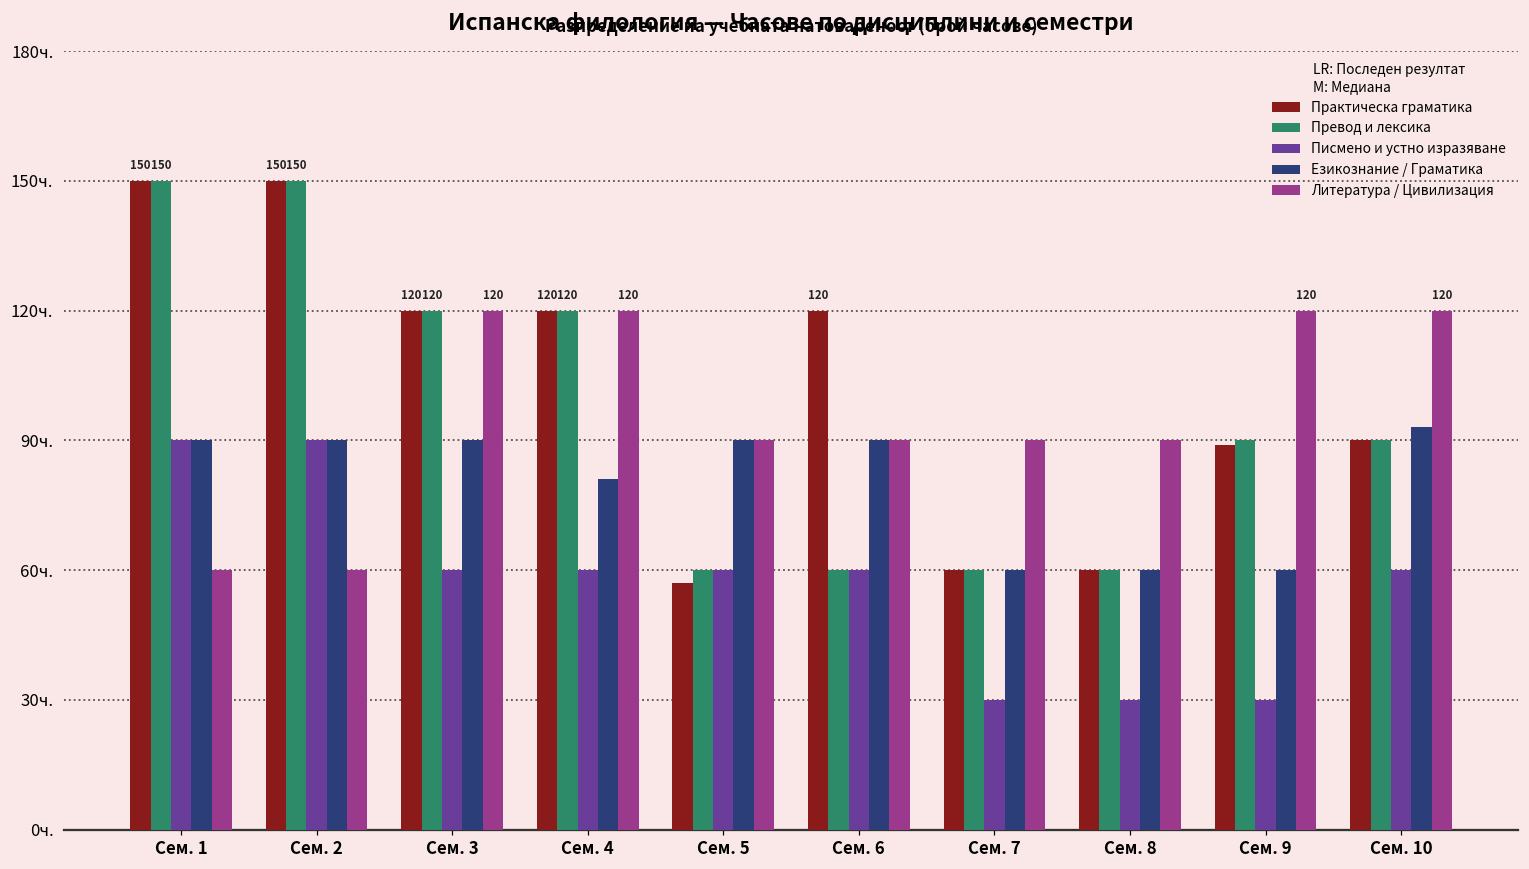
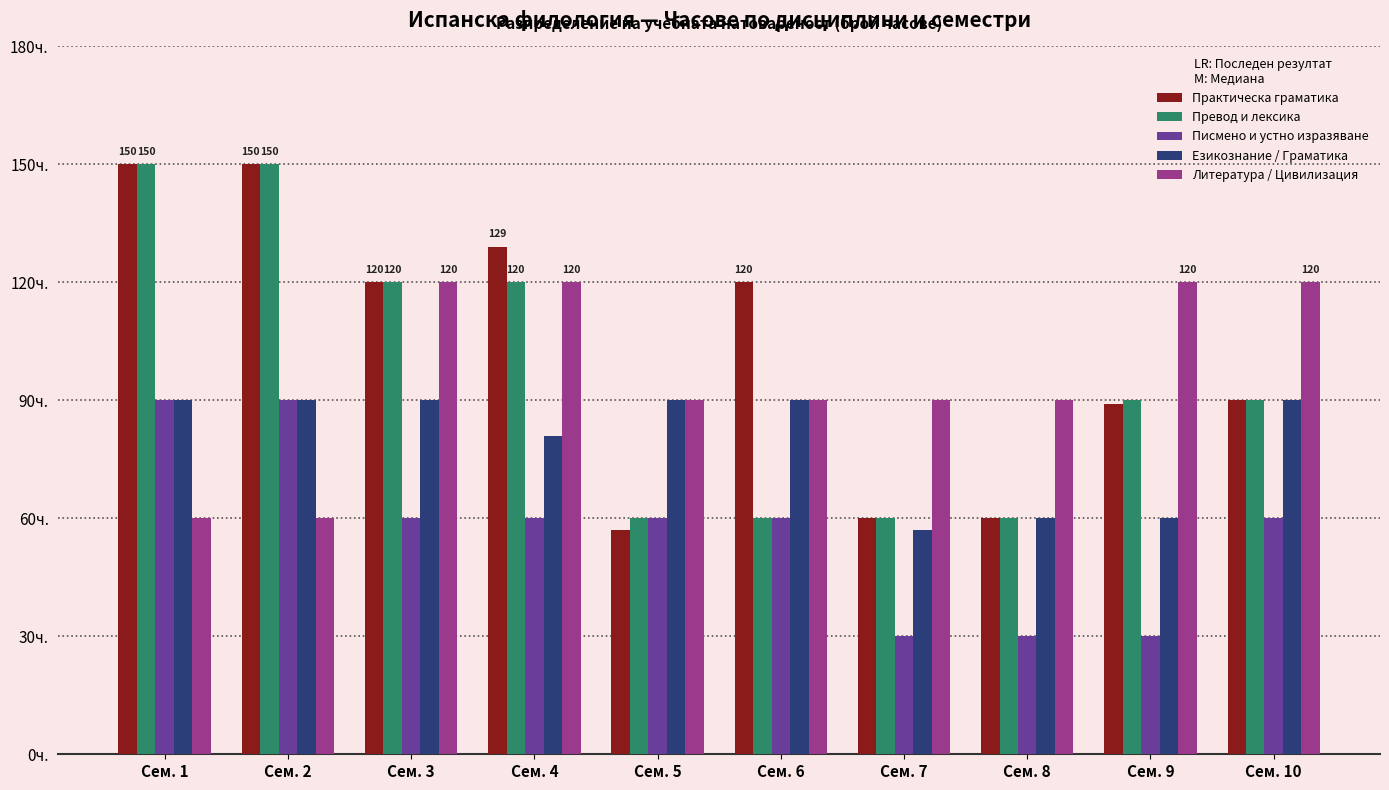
  {
    "Практическа граматика": {
      "Сем. 1": "150",
      "Сем. 2": "150",
      "Сем. 3": "120",
-     "Сем. 4": "120",
+     "Сем. 4": "129",
      "Сем. 6": "120"
    },
    "Превод и лексика": {
      "Сем. 1": "150",
      "Сем. 2": "150",
      "Сем. 3": "120",
      "Сем. 4": "120"
    },
    "Езикознание / Граматика": {
      "Сем. 1": "90ч.",
      "Сем. 2": "90ч.",
      "Сем. 3": "90ч.",
      "Сем. 4": "81ч.",
      "Сем. 5": "90ч.",
      "Сем. 6": "90ч.",
-     "Сем. 7": "60ч.",
+     "Сем. 7": "57ч.",
      "Сем. 8": "60ч.",
      "Сем. 9": "60ч.",
-     "Сем. 10": "93ч."
+     "Сем. 10": "90ч."
    }
  }
